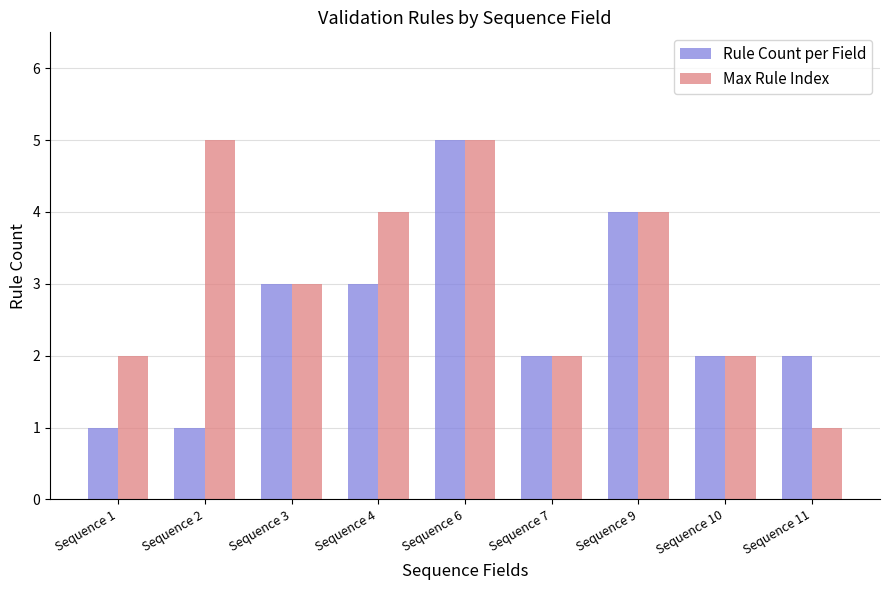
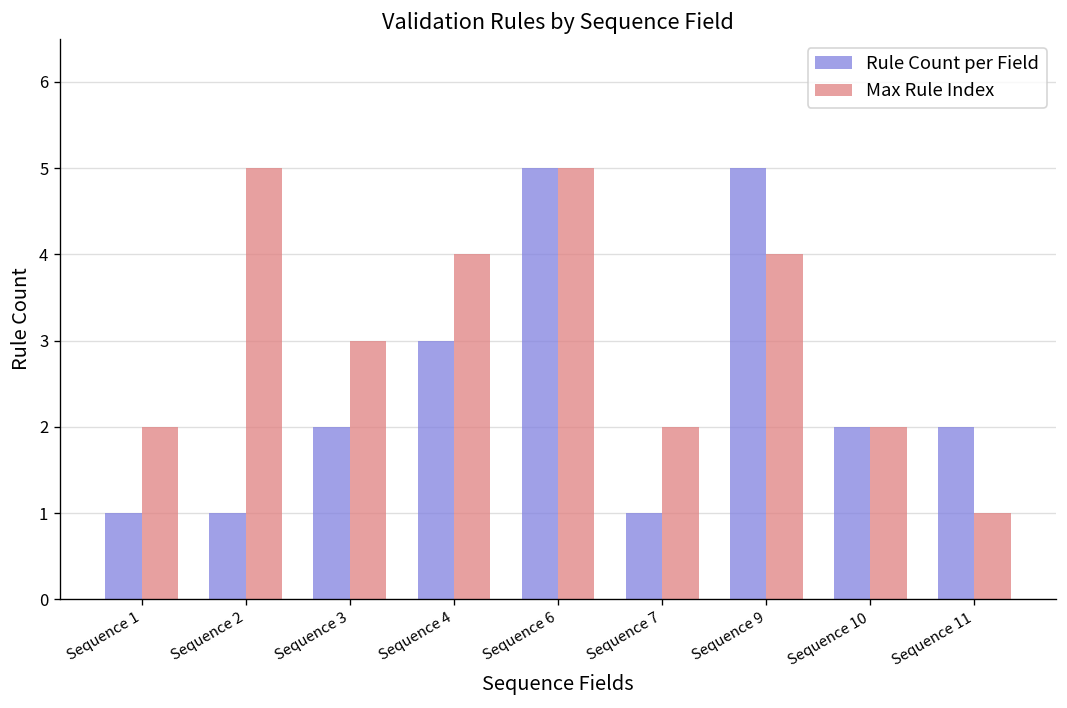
  {
    "Rule Count per Field": {
      "Sequence 1": 1,
      "Sequence 2": 1,
-     "Sequence 3": 3,
+     "Sequence 3": 2,
      "Sequence 4": 3,
      "Sequence 6": 5,
-     "Sequence 7": 2,
-     "Sequence 9": 4,
+     "Sequence 7": 1,
+     "Sequence 9": 5,
      "Sequence 10": 2,
      "Sequence 11": 2
    },
    "Max Rule Index": {
      "Sequence 1": 2,
      "Sequence 2": 5,
      "Sequence 3": 3,
      "Sequence 4": 4,
      "Sequence 6": 5,
      "Sequence 7": 2,
      "Sequence 9": 4,
      "Sequence 10": 2,
      "Sequence 11": 1
    }
  }
